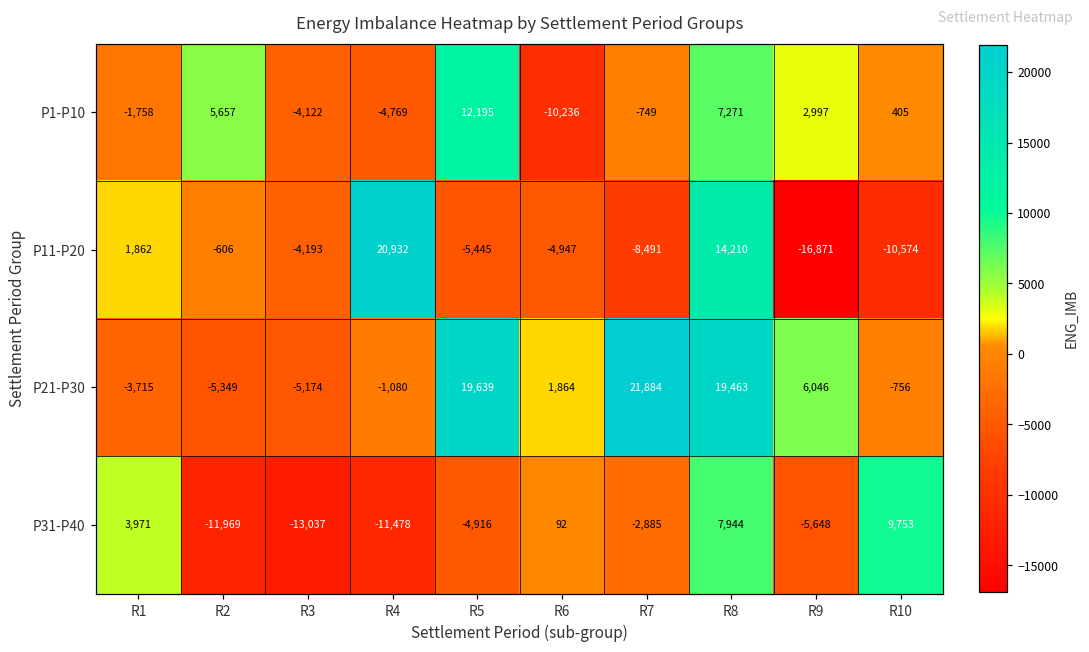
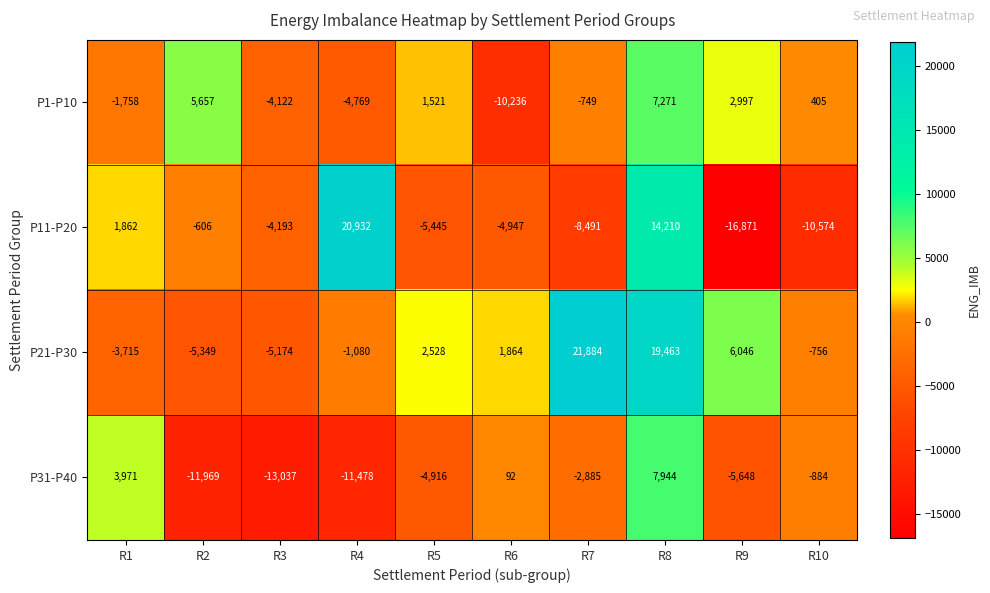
  {
    "P1-P10": {
      "R1": "-1,758",
      "R2": "5,657",
      "R3": "-4,122",
      "R4": "-4,769",
-     "R5": "12,195",
+     "R5": "1,521",
      "R6": "-10,236",
      "R7": "-749",
      "R8": "7,271",
      "R9": "2,997",
      "R10": "405"
    },
    "P11-P20": {
      "R1": "1,862",
      "R2": "-606",
      "R3": "-4,193",
      "R4": "20,932",
      "R5": "-5,445",
      "R6": "-4,947",
      "R7": "-8,491",
      "R8": "14,210",
      "R9": "-16,871",
      "R10": "-10,574"
    },
    "P21-P30": {
      "R1": "-3,715",
      "R2": "-5,349",
      "R3": "-5,174",
      "R4": "-1,080",
-     "R5": "19,639",
+     "R5": "2,528",
      "R6": "1,864",
      "R7": "21,884",
      "R8": "19,463",
      "R9": "6,046",
      "R10": "-756"
    },
    "P31-P40": {
      "R1": "3,971",
      "R2": "-11,969",
      "R3": "-13,037",
      "R4": "-11,478",
      "R5": "-4,916",
      "R6": "92",
      "R7": "-2,885",
      "R8": "7,944",
      "R9": "-5,648",
-     "R10": "9,753"
+     "R10": "-884"
    }
  }
